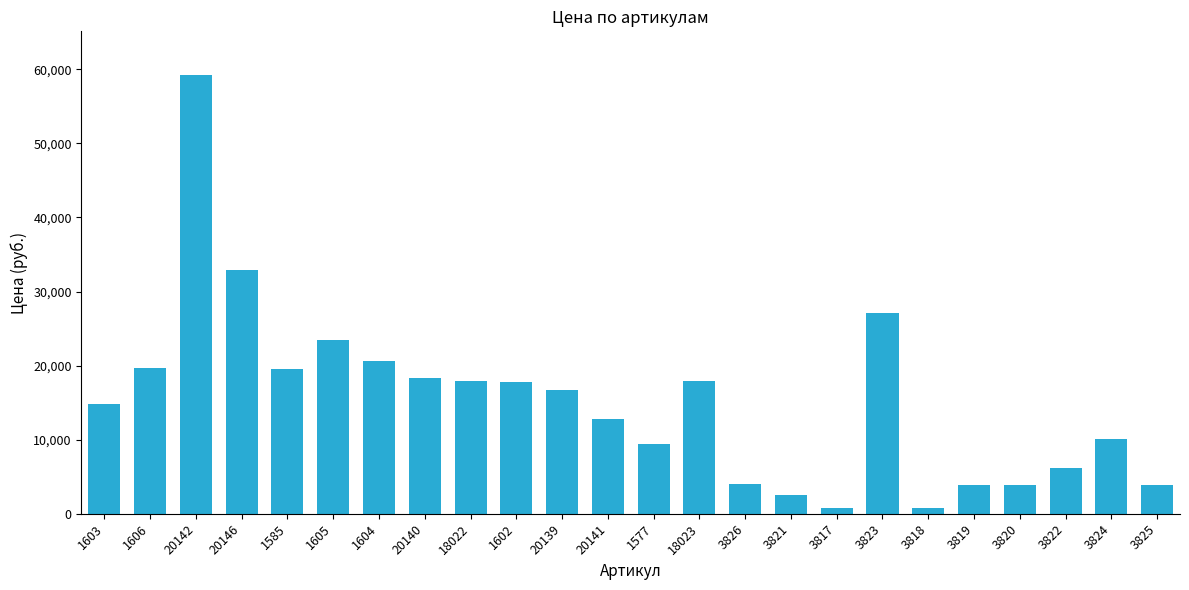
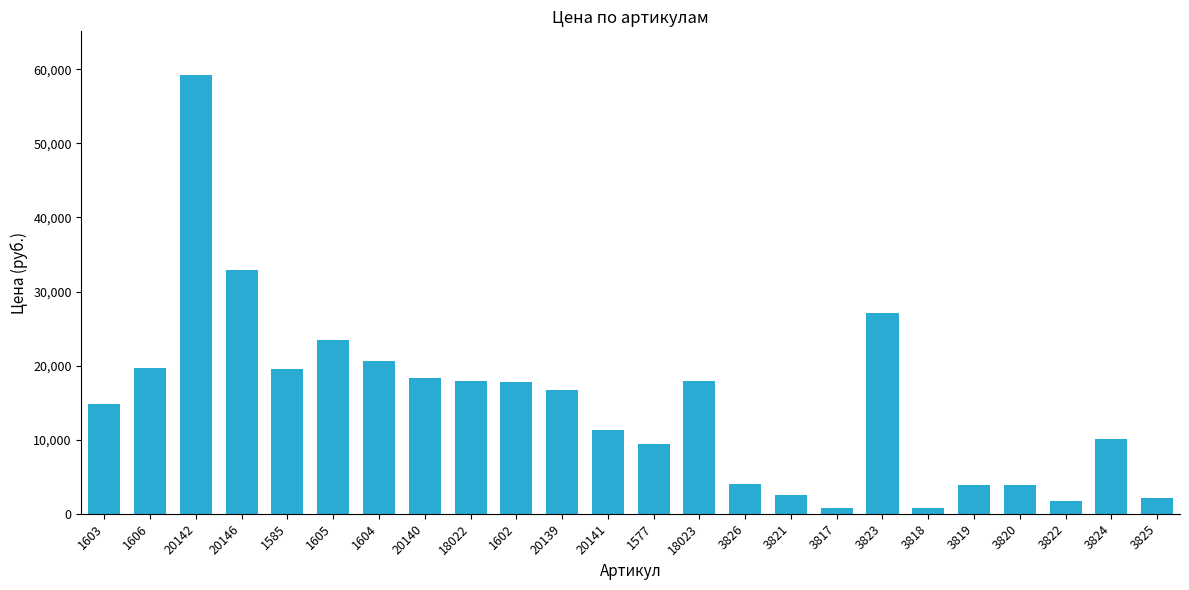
  {
    "1603": "15,000",
    "1606": "20,000",
    "20142": "59,000",
    "20146": "33,000",
    "1585": "20,000",
    "1605": "24,000",
    "1604": "21,000",
    "20140": "18,000",
    "18022": "18,000",
    "1602": "18,000",
    "20139": "17,000",
-   "20141": "13,000",
+   "20141": "11,000",
    "1577": "9,000",
    "18023": "18,000",
    "3826": "4,000",
    "3821": "3,000",
    "3817": "1,000",
    "3823": "27,000",
    "3818": "1,000",
    "3819": "4,000",
    "3820": "4,000",
-   "3822": "6,000",
+   "3822": "2,000",
    "3824": "10,000",
-   "3825": "4,000"
+   "3825": "2,000"
  }
